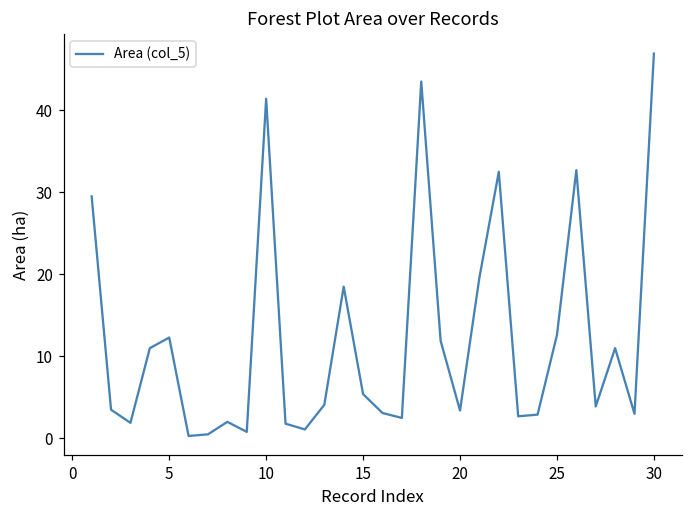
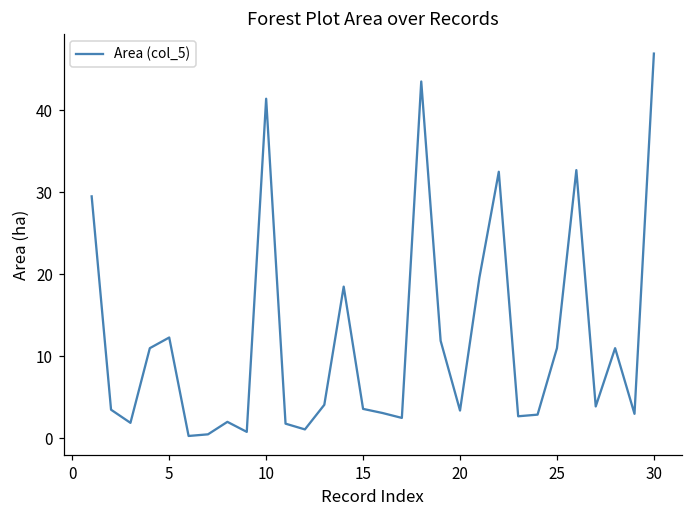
  {
    "5": 12,
    "10": 41,
-   "15": 5,
+   "15": 4,
    "20": 3,
-   "25": 13,
+   "25": 11,
    "30": 47
  }
